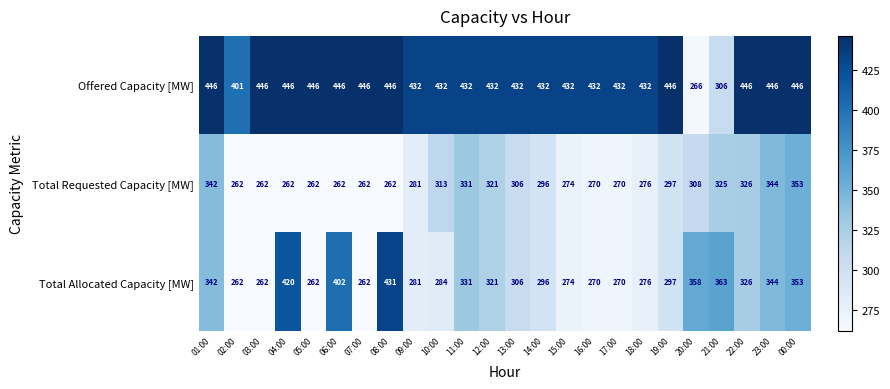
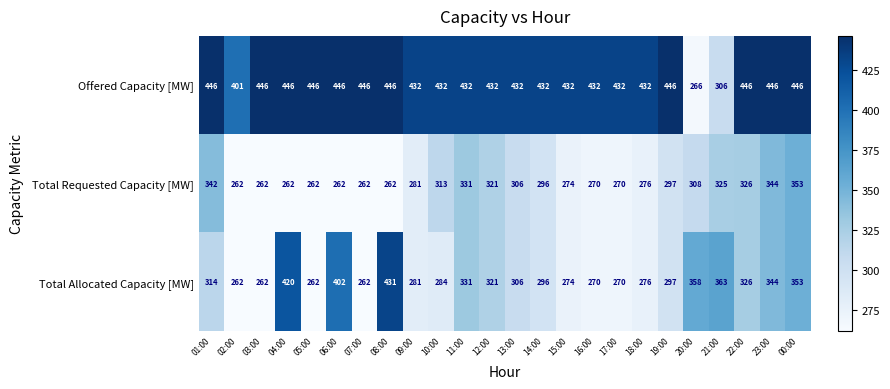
  {
    "Offered Capacity [MW]": {
      "01:00": 446,
      "02:00": 401,
      "03:00": 446,
      "04:00": 446,
      "05:00": 446,
      "06:00": 446,
      "07:00": 446,
      "08:00": 446,
      "09:00": 432,
      "10:00": 432,
      "11:00": 432,
      "12:00": 432,
      "13:00": 432,
      "14:00": 432,
      "15:00": 432,
      "16:00": 432,
      "17:00": 432,
      "18:00": 432,
      "19:00": 446,
      "20:00": 266,
      "21:00": 306,
      "22:00": 446,
      "23:00": 446,
      "00:00": 446
    },
    "Total Requested Capacity [MW]": {
      "01:00": 342,
      "02:00": 262,
      "03:00": 262,
      "04:00": 262,
      "05:00": 262,
      "06:00": 262,
      "07:00": 262,
      "08:00": 262,
      "09:00": 281,
      "10:00": 313,
      "11:00": 331,
      "12:00": 321,
      "13:00": 306,
      "14:00": 296,
      "15:00": 274,
      "16:00": 270,
      "17:00": 270,
      "18:00": 276,
      "19:00": 297,
      "20:00": 308,
      "21:00": 325,
      "22:00": 326,
      "23:00": 344,
      "00:00": 353
    },
    "Total Allocated Capacity [MW]": {
-     "01:00": 342,
+     "01:00": 314,
      "02:00": 262,
      "03:00": 262,
      "04:00": 420,
      "05:00": 262,
      "06:00": 402,
      "07:00": 262,
      "08:00": 431,
      "09:00": 281,
      "10:00": 284,
      "11:00": 331,
      "12:00": 321,
      "13:00": 306,
      "14:00": 296,
      "15:00": 274,
      "16:00": 270,
      "17:00": 270,
      "18:00": 276,
      "19:00": 297,
      "20:00": 358,
      "21:00": 363,
      "22:00": 326,
      "23:00": 344,
      "00:00": 353
    }
  }
